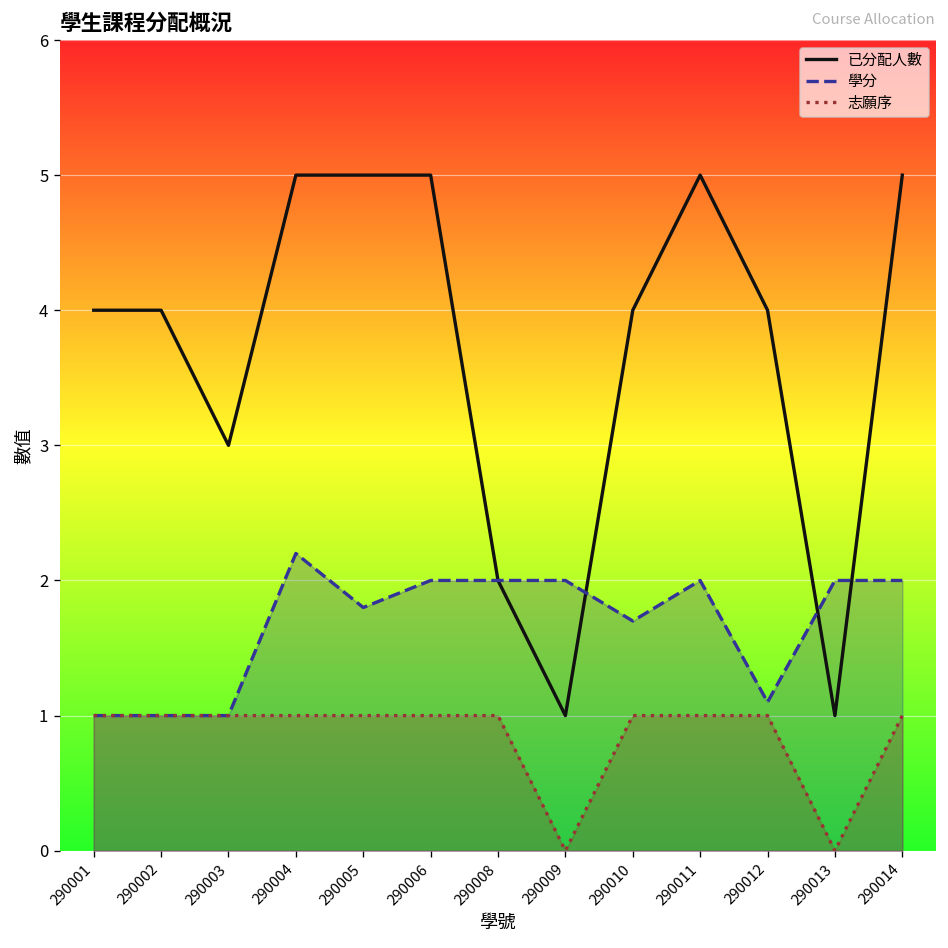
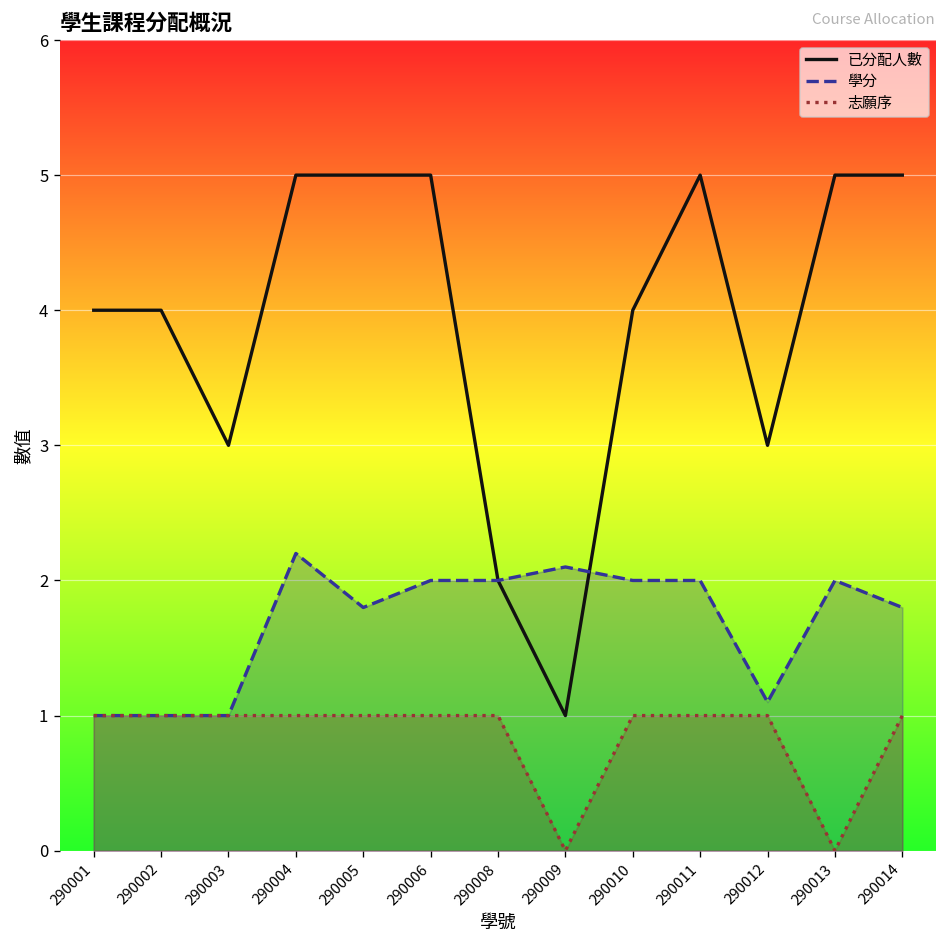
  {
    "已分配人數": {
      "290001": 4,
      "290002": 4,
      "290003": 3,
      "290004": 5,
      "290005": 5,
      "290006": 5,
      "290009": 1,
      "290010": 4,
      "290011": 5,
-     "290012": 4,
-     "290013": 1,
+     "290012": 3,
+     "290013": 5,
      "290014": 5
    },
    "學分": {
      "290004": 2.2,
      "290005": 1.8,
      "290006": 2.0,
-     "290009": 2.0,
-     "290010": 1.7,
+     "290009": 2.1,
+     "290010": 2.0,
      "290011": 2.0,
      "290012": 1.1,
      "290013": 2.0,
-     "290014": 2.0
+     "290014": 1.8
    },
    "志願序": {
      "290004": 1.0,
      "290005": 1.0,
      "290006": 1.0,
      "290008": 1.0,
      "290009": 0.0,
      "290010": 1.0,
      "290011": 1.0,
      "290012": 1.0,
      "290013": 0.0,
      "290014": 1.0
    }
  }
